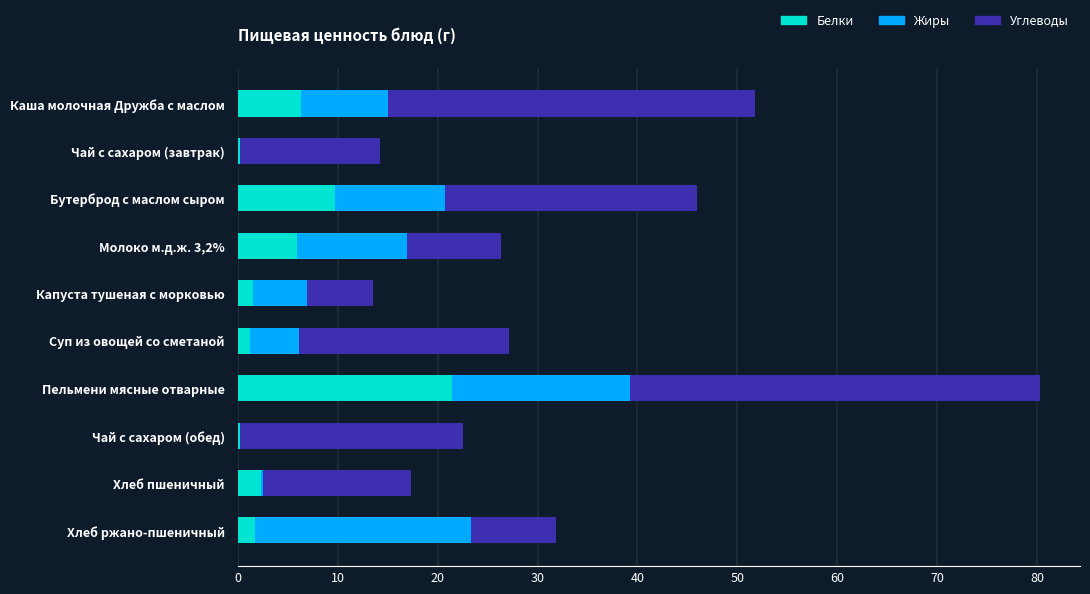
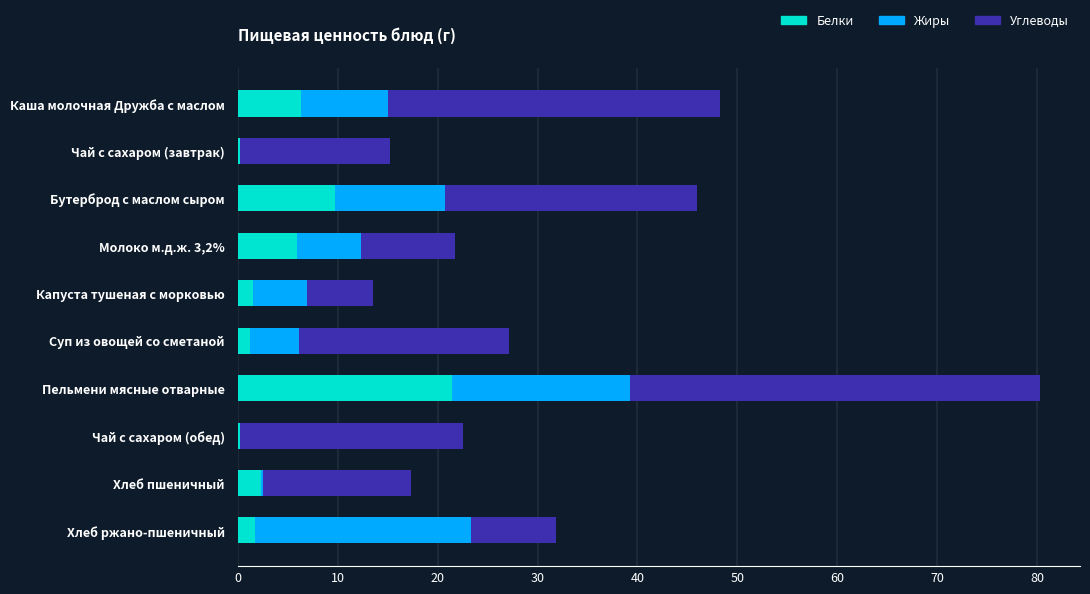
  {
    "Белки": {
      "Каша молочная Дружба с маслом": 6,
      "Бутерброд с маслом сыром": 10,
      "Молоко м.д.ж. 3,2%": 6,
      "Капуста тушеная с морковью": 1,
      "Суп из овощей со сметаной": 1,
      "Пельмени мясные отварные": 21,
      "Хлеб пшеничный": 2,
      "Хлеб ржано-пшеничный": 2
    },
    "Жиры": {
      "Каша молочная Дружба с маслом": 9,
      "Чай с сахаром (завтрак)": 0,
      "Бутерброд с маслом сыром": 11,
-     "Молоко м.д.ж. 3,2%": 11,
+     "Молоко м.д.ж. 3,2%": 6,
      "Капуста тушеная с морковью": 5,
      "Суп из овощей со сметаной": 5,
      "Пельмени мясные отварные": 18,
      "Чай с сахаром (обед)": 0,
      "Хлеб ржано-пшеничный": 22
    },
    "Углеводы": {
-     "Каша молочная Дружба с маслом": 37,
-     "Чай с сахаром (завтрак)": 14,
+     "Каша молочная Дружба с маслом": 33,
+     "Чай с сахаром (завтрак)": 15,
      "Бутерброд с маслом сыром": 25,
      "Молоко м.д.ж. 3,2%": 9,
      "Капуста тушеная с морковью": 7,
      "Суп из овощей со сметаной": 21,
      "Пельмени мясные отварные": 41,
      "Чай с сахаром (обед)": 22,
      "Хлеб пшеничный": 15,
      "Хлеб ржано-пшеничный": 8
    }
  }
